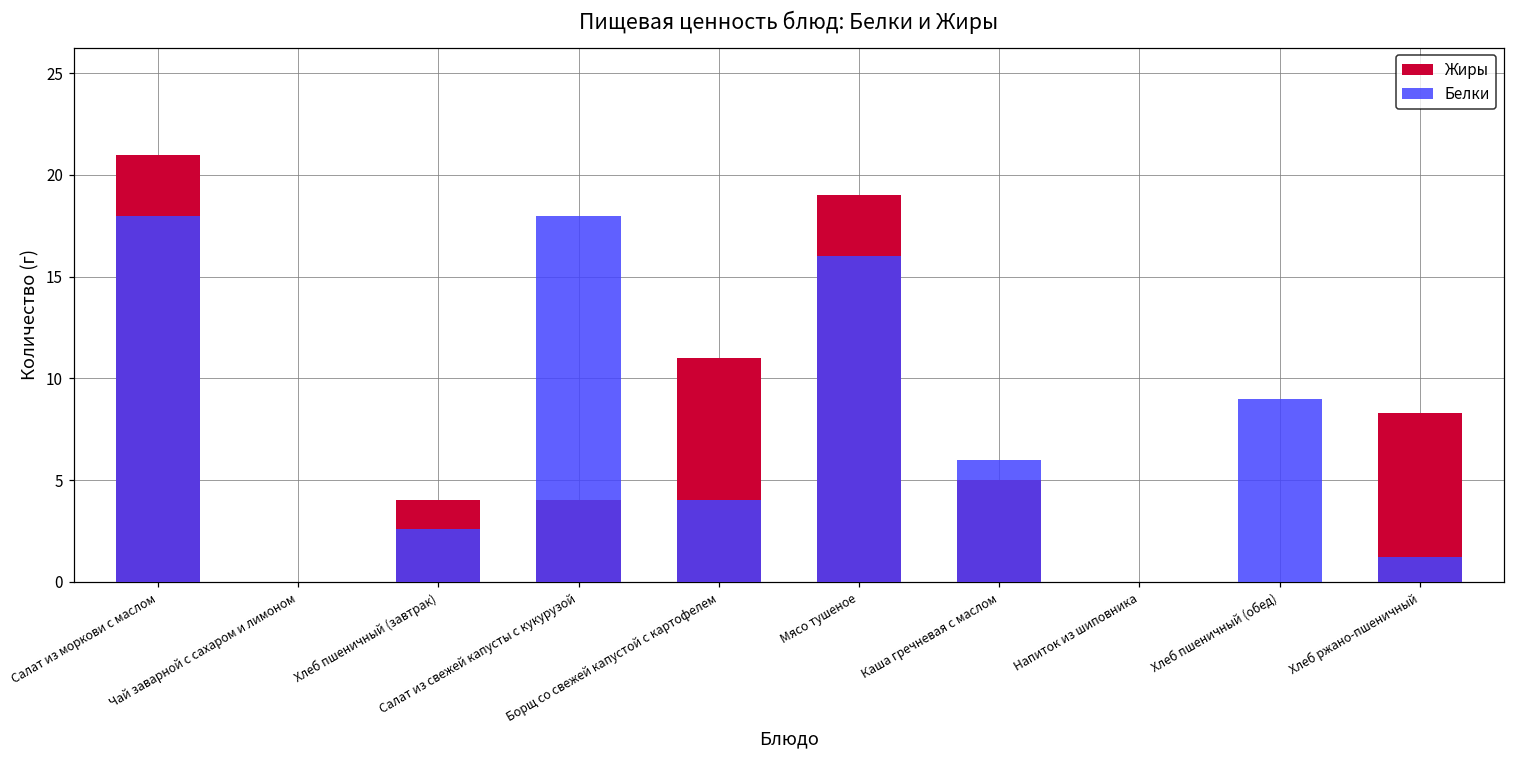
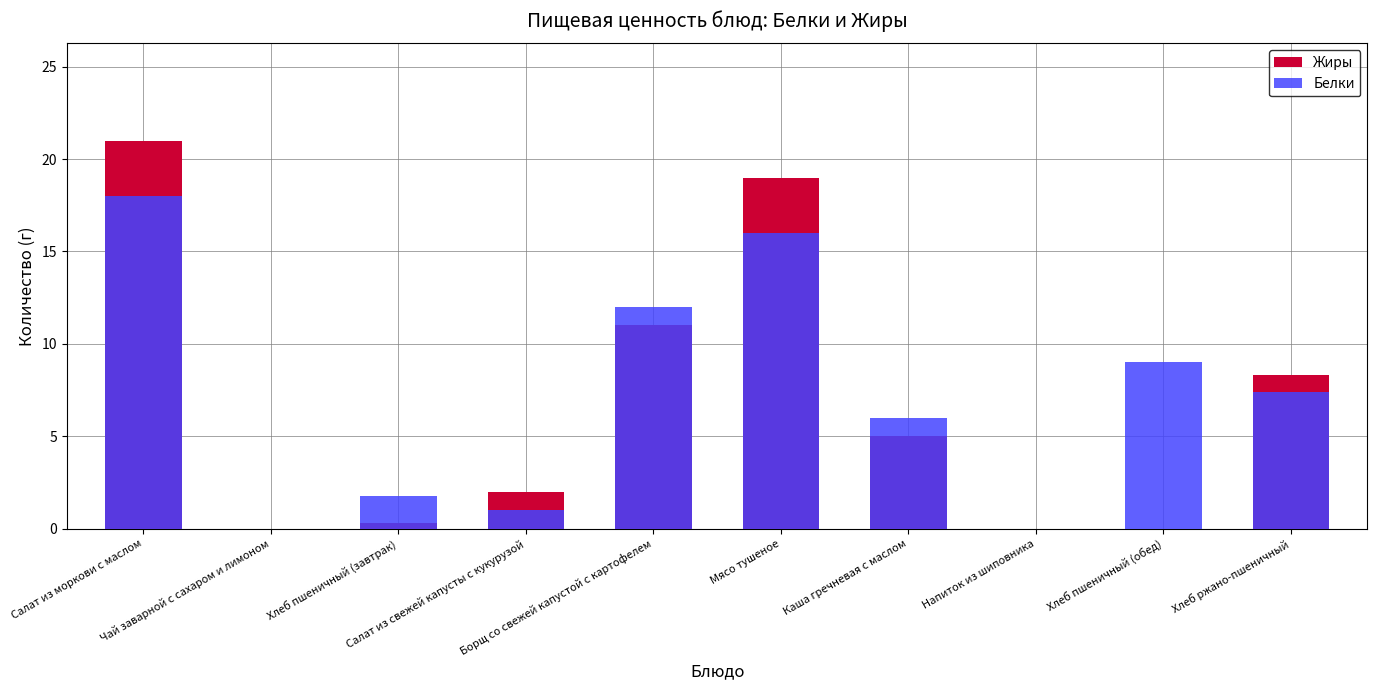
  {
    "Жиры": {
      "Салат из моркови с маслом": 21.0,
      "Чай заварной с сахаром и лимоном": 0.0,
-     "Хлеб пшеничный (завтрак)": 4.0,
-     "Салат из свежей капусты с кукурузой": 4,
+     "Хлеб пшеничный (завтрак)": 0.3,
+     "Салат из свежей капусты с кукурузой": 2,
      "Мясо тушеное": 19.0,
      "Напиток из шиповника": 0.0,
      "Хлеб пшеничный (обед)": 0.0,
      "Хлеб ржано-пшеничный": 8.3
    },
    "Белки": {
      "Чай заварной с сахаром и лимоном": 0.0,
-     "Хлеб пшеничный (завтрак)": 2.6,
-     "Салат из свежей капусты с кукурузой": 18,
-     "Борщ со свежей капустой с картофелем": 4,
+     "Хлеб пшеничный (завтрак)": 1.8,
+     "Салат из свежей капусты с кукурузой": 1,
+     "Борщ со свежей капустой с картофелем": 12,
      "Каша гречневая с маслом": 6.0,
      "Напиток из шиповника": 0.0,
      "Хлеб пшеничный (обед)": 9.0,
-     "Хлеб ржано-пшеничный": 1.2
+     "Хлеб ржано-пшеничный": 7.4
    }
  }
